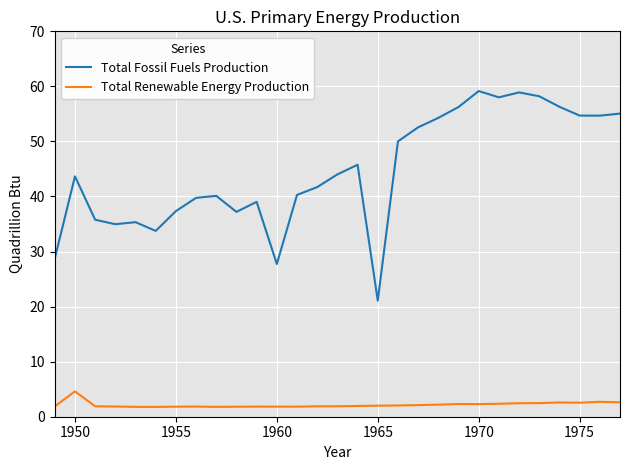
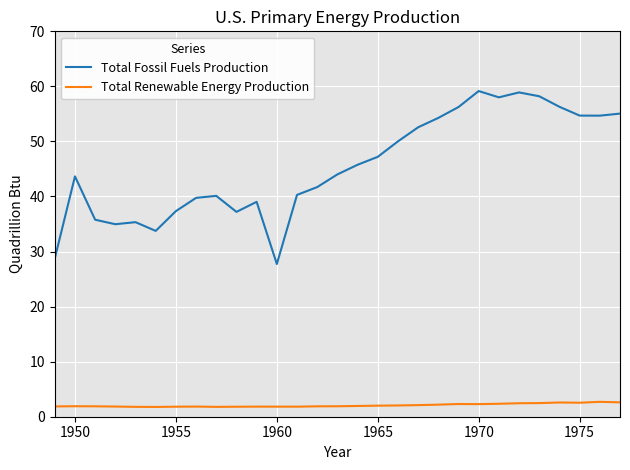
  {
    "Total Fossil Fuels Production": {
      "1950": 44,
      "1955": 37,
      "1960": 28,
-     "1965": 21,
+     "1965": 47,
      "1970": 59,
      "1975": 55
    },
    "Total Renewable Energy Production": {
-     "1950": 5,
+     "1950": 2,
      "1955": 2,
      "1960": 2,
      "1965": 2,
      "1970": 2,
      "1975": 3
    }
  }
